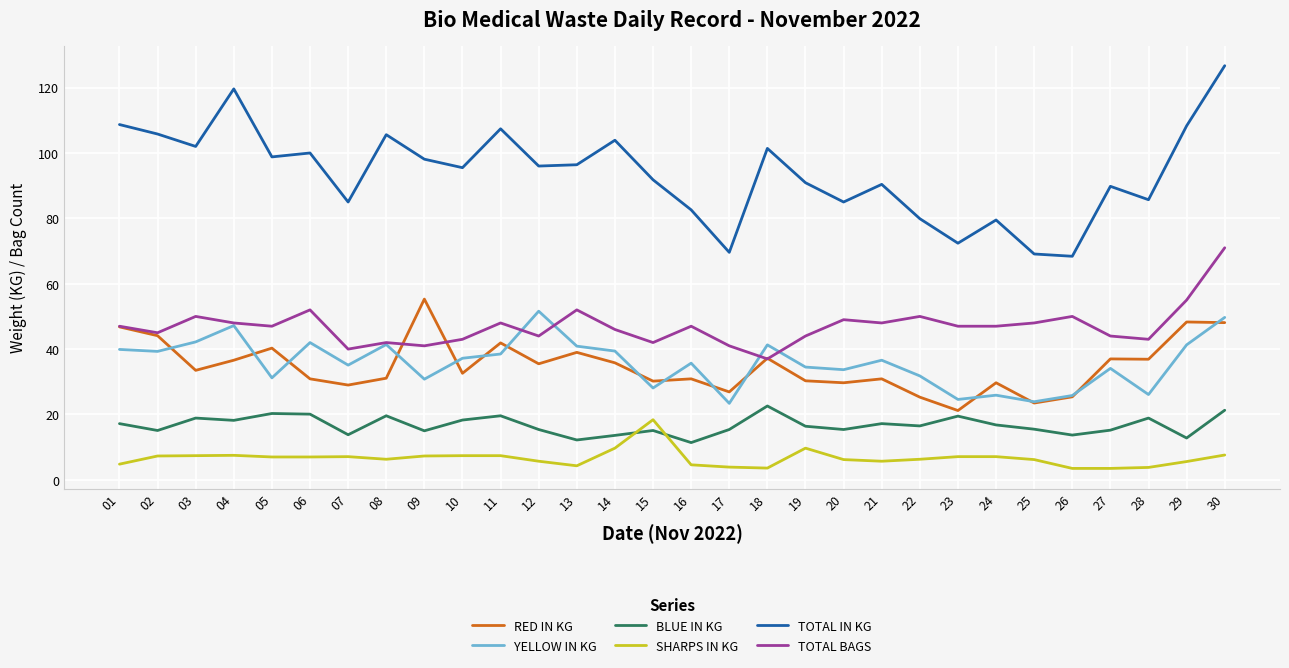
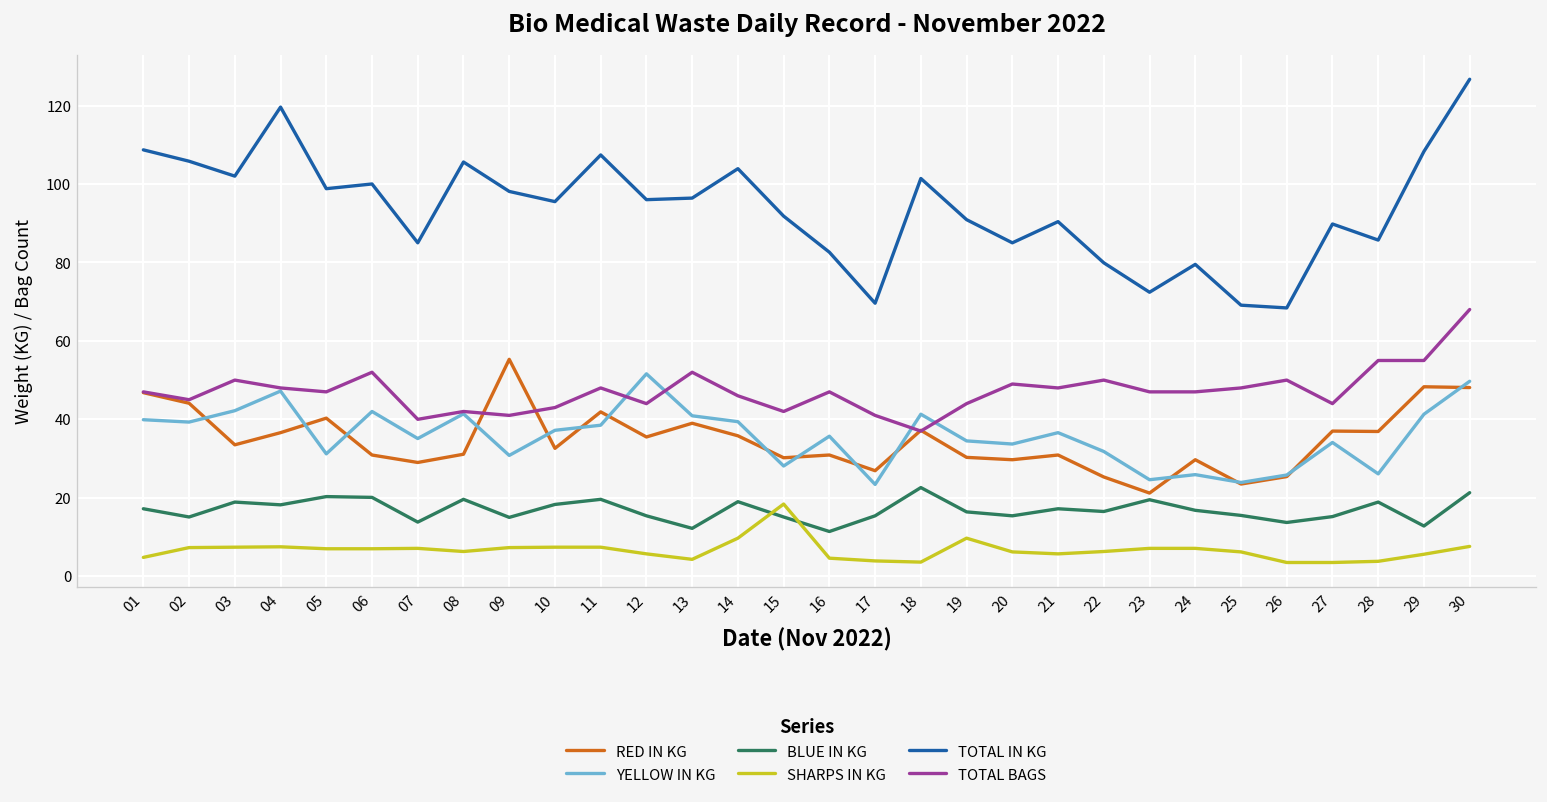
  {
    "RED IN KG": {
      "02": 44,
      "03": 34,
      "04": 37,
      "05": 40,
      "06": 31,
      "07": 29,
      "08": 31,
      "09": 55,
      "10": 33,
      "11": 42,
      "12": 36,
      "13": 39,
      "14": 36,
      "15": 30,
      "16": 31,
      "17": 27,
      "19": 30,
      "20": 30,
      "21": 31,
      "22": 25,
      "23": 21,
      "24": 30,
      "27": 37,
      "28": 37,
      "29": 48,
      "30": 48
    },
    "YELLOW IN KG": {
      "01": 40,
      "02": 39,
      "03": 42,
      "04": 47,
      "05": 31,
      "06": 42,
      "07": 35,
      "09": 31,
      "10": 37,
      "11": 39,
      "12": 52,
      "13": 41,
      "14": 39,
      "15": 28,
      "16": 36,
      "17": 23,
      "18": 41,
      "19": 35,
      "20": 34,
      "21": 37,
      "22": 32,
      "23": 25,
      "24": 26,
      "27": 34,
      "28": 26,
      "29": 41,
      "30": 50
    },
    "BLUE IN KG": {
      "01": 17,
      "02": 15,
      "03": 19,
      "04": 18,
      "05": 20,
      "06": 20,
      "07": 14,
      "08": 20,
      "09": 15,
      "10": 18,
      "11": 20,
      "12": 15,
      "13": 12,
-     "14": 14,
+     "14": 19,
      "15": 15,
      "16": 11,
      "17": 15,
      "18": 23,
      "19": 16,
      "20": 15,
      "21": 17,
      "22": 17,
      "23": 20,
      "24": 17,
      "25": 16,
      "26": 14,
      "27": 15,
      "28": 19,
      "29": 13,
      "30": 21
    },
    "SHARPS IN KG": {
      "01": 5,
      "02": 7,
      "03": 7,
      "04": 8,
      "05": 7,
      "06": 7,
      "07": 7,
      "08": 6,
      "09": 7,
      "10": 7,
      "11": 7,
      "12": 6,
      "13": 4,
      "14": 10,
      "15": 18,
      "16": 5,
      "17": 4,
      "18": 4,
      "19": 10,
      "20": 6,
      "21": 6,
      "22": 6,
      "23": 7,
      "24": 7,
      "25": 6,
      "26": 4,
      "27": 4,
      "28": 4,
      "29": 6,
      "30": 8
    },
    "TOTAL IN KG": {
      "01": 109,
      "02": 106,
      "03": 102,
      "04": 120,
      "05": 99,
      "06": 100,
      "07": 85,
      "08": 106,
      "09": 98,
      "10": 96,
      "11": 107,
      "12": 96,
      "13": 96,
      "14": 104,
      "15": 92,
      "16": 83,
      "17": 70,
      "18": 101,
      "19": 91,
      "20": 85,
      "21": 90,
      "22": 80,
      "23": 72,
      "24": 80,
      "25": 69,
      "26": 68,
      "27": 90,
      "28": 86,
      "29": 108,
      "30": 127
    },
    "TOTAL BAGS": {
      "02": 45,
      "03": 50,
      "04": 48,
      "05": 47,
      "06": 52,
      "07": 40,
      "09": 41,
      "10": 43,
      "11": 48,
      "12": 44,
      "13": 52,
      "14": 46,
      "15": 42,
      "16": 47,
      "17": 41,
      "19": 44,
      "20": 49,
      "21": 48,
      "22": 50,
      "23": 47,
      "24": 47,
      "25": 48,
      "26": 50,
      "27": 44,
-     "28": 43,
+     "28": 55,
      "29": 55,
-     "30": 71
+     "30": 68
    }
  }
